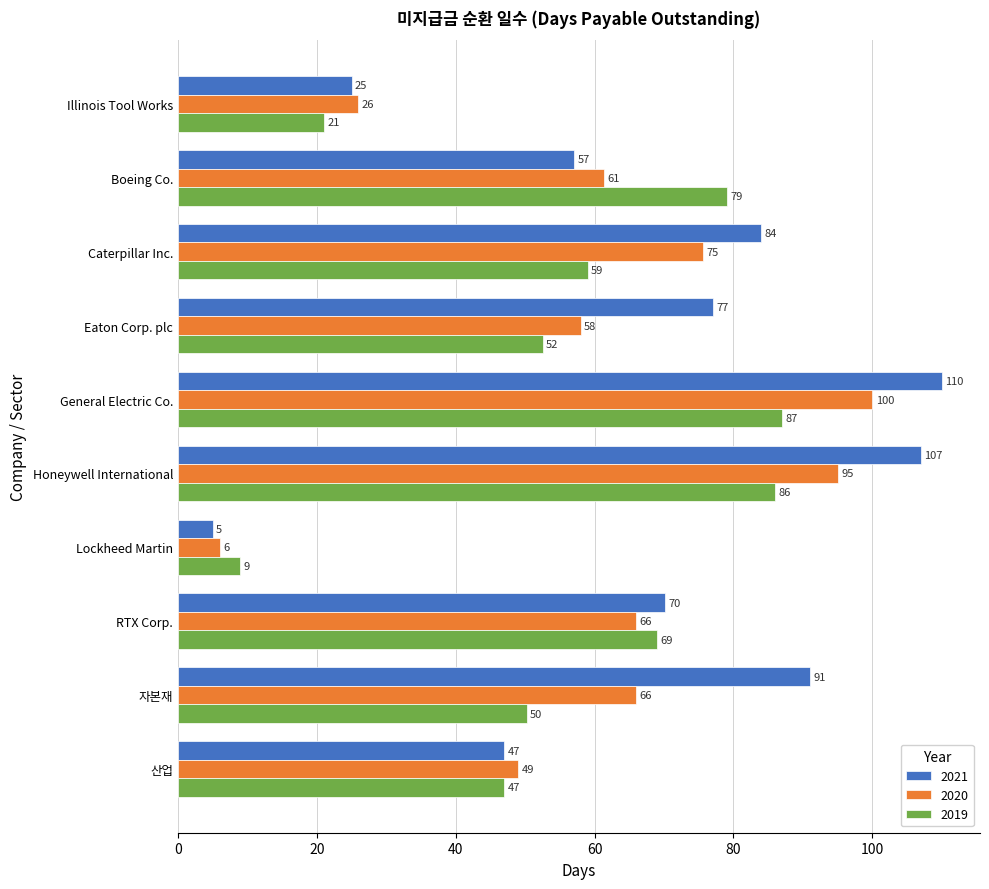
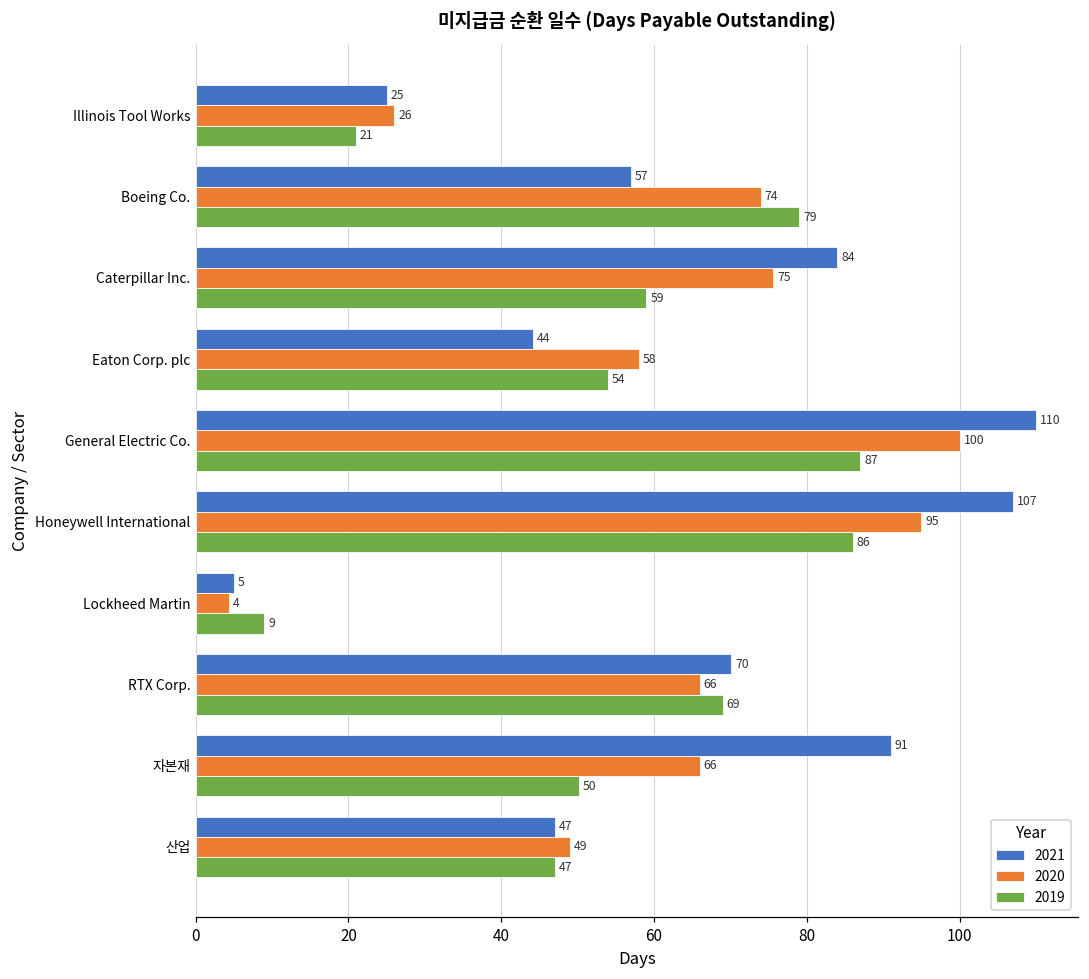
  {
    "2021": {
      "Illinois Tool Works": 25,
      "Boeing Co.": 57,
      "Caterpillar Inc.": 84,
-     "Eaton Corp. plc": 77,
+     "Eaton Corp. plc": 44,
      "General Electric Co.": 110,
      "Honeywell International": 107,
      "Lockheed Martin": 5,
      "RTX Corp.": 70,
      "자본재": 91,
      "산업": 47
    },
    "2020": {
      "Illinois Tool Works": 26,
-     "Boeing Co.": 61,
+     "Boeing Co.": 74,
      "Eaton Corp. plc": 58,
      "General Electric Co.": 100,
      "Honeywell International": 95,
-     "Lockheed Martin": 6,
+     "Lockheed Martin": 4,
      "RTX Corp.": 66,
      "자본재": 66,
      "산업": 49
    },
    "2019": {
      "Illinois Tool Works": 21,
      "Boeing Co.": 79,
      "Caterpillar Inc.": 59,
-     "Eaton Corp. plc": 52,
+     "Eaton Corp. plc": 54,
      "General Electric Co.": 87,
      "Honeywell International": 86,
      "Lockheed Martin": 9,
      "RTX Corp.": 69,
      "자본재": 50,
      "산업": 47
    }
  }
